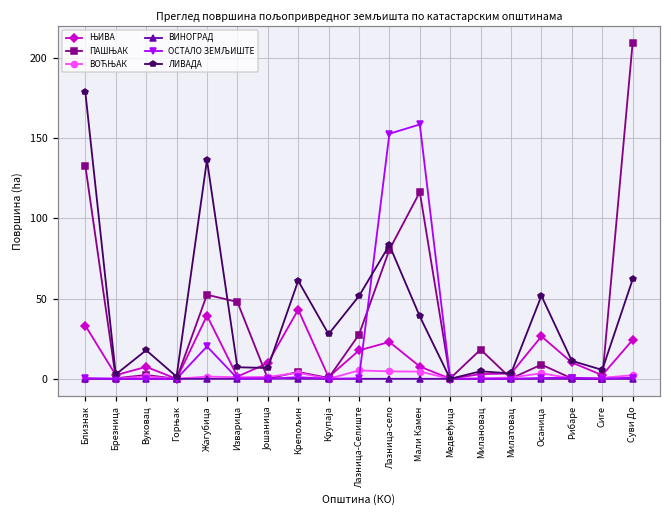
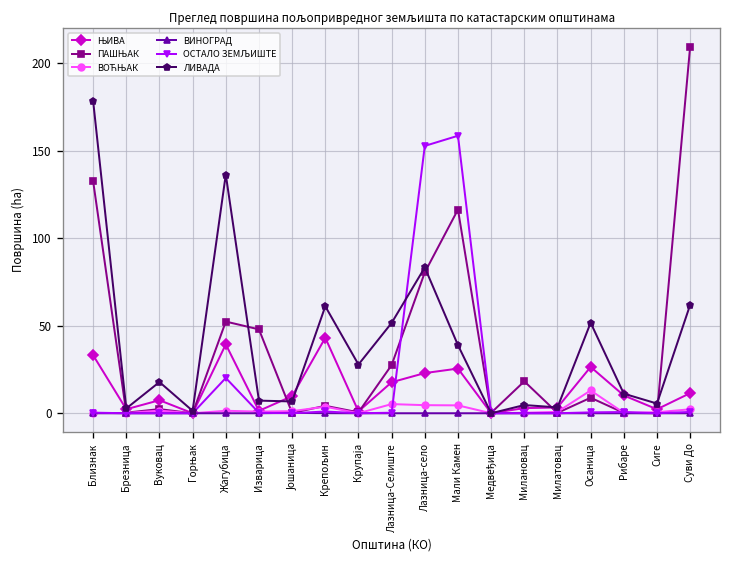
  {
    "ЊИВА": {
      "Близнак": 33,
      "Вуковац": 7,
      "Жагубица": 39,
      "Јошаница": 10,
      "Крепољин": 43,
      "Лазница-Селиште": 18,
      "Лазница-село": 23,
-     "Мали Камен": 8,
+     "Мали Камен": 26,
      "Милановац": 3,
      "Осаница": 26,
-     "Суви До": 24
+     "Суви До": 11
    },
    "ВОЋЊАК": {
      "Лазница-Селиште": 5,
      "Лазница-село": 5,
      "Мали Камен": 5,
-     "Осаница": 3
+     "Осаница": 13
    },
    "ОСТАЛО ЗЕМЉИШТЕ": {
      "Жагубица": 20,
      "Лазница-село": 153,
      "Мали Камен": 158
    },
    "ЛИВАДА": {
      "Близнак": 178,
      "Вуковац": 18,
      "Жагубица": 136,
      "Изварица": 7,
      "Јошаница": 7,
      "Крепољин": 61,
      "Крупаја": 28,
      "Лазница-Селиште": 52,
      "Лазница-село": 83,
      "Мали Камен": 39,
      "Милановац": 5,
      "Осаница": 52,
      "Сиге": 6,
      "Суви До": 62
    }
  }
